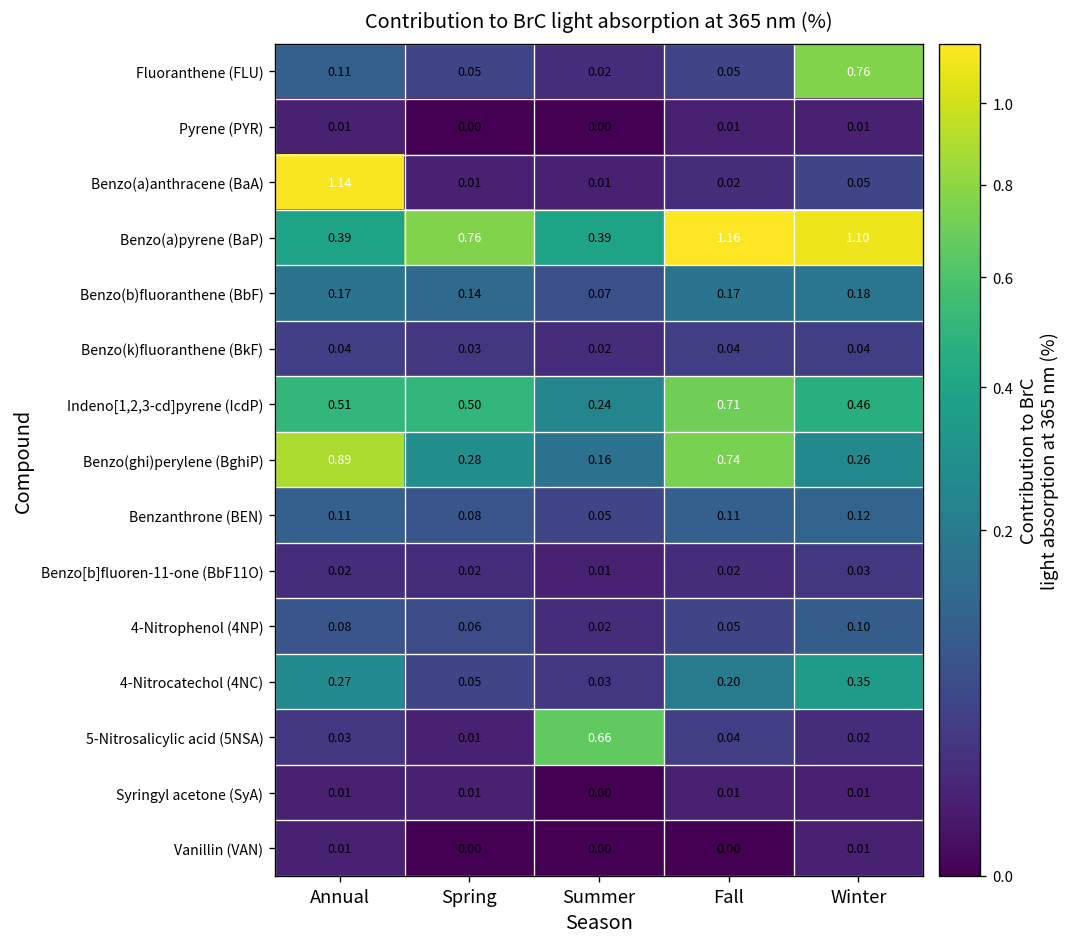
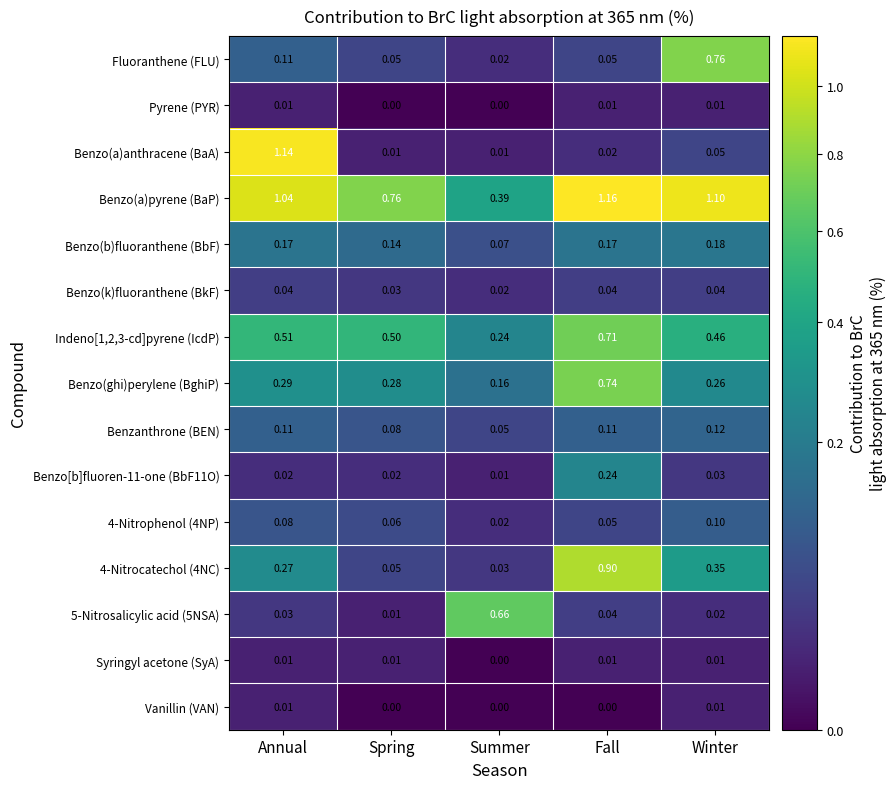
  {
    "Fluoranthene (FLU)": {
      "Annual": 0.11,
      "Spring": 0.05,
      "Summer": 0.02,
      "Fall": 0.05,
      "Winter": 0.76
    },
    "Pyrene (PYR)": {
      "Annual": 0.01,
      "Spring": 0.00,
      "Summer": 0.00,
      "Fall": 0.01,
      "Winter": 0.01
    },
    "Benzo(a)anthracene (BaA)": {
      "Annual": 1.14,
      "Spring": 0.01,
      "Summer": 0.01,
      "Fall": 0.02,
      "Winter": 0.05
    },
    "Benzo(a)pyrene (BaP)": {
-     "Annual": 0.39,
+     "Annual": 1.04,
      "Spring": 0.76,
      "Summer": 0.39,
      "Fall": 1.16,
      "Winter": 1.10
    },
    "Benzo(b)fluoranthene (BbF)": {
      "Annual": 0.17,
      "Spring": 0.14,
      "Summer": 0.07,
      "Fall": 0.17,
      "Winter": 0.18
    },
    "Benzo(k)fluoranthene (BkF)": {
      "Annual": 0.04,
      "Spring": 0.03,
      "Summer": 0.02,
      "Fall": 0.04,
      "Winter": 0.04
    },
    "Indeno[1,2,3-cd]pyrene (IcdP)": {
      "Annual": 0.51,
      "Spring": 0.50,
      "Summer": 0.24,
      "Fall": 0.71,
      "Winter": 0.46
    },
    "Benzo(ghi)perylene (BghiP)": {
-     "Annual": 0.89,
+     "Annual": 0.29,
      "Spring": 0.28,
      "Summer": 0.16,
      "Fall": 0.74,
      "Winter": 0.26
    },
    "Benzanthrone (BEN)": {
      "Annual": 0.11,
      "Spring": 0.08,
      "Summer": 0.05,
      "Fall": 0.11,
      "Winter": 0.12
    },
    "Benzo[b]fluoren-11-one (BbF11O)": {
      "Annual": 0.02,
      "Spring": 0.02,
      "Summer": 0.01,
-     "Fall": 0.02,
+     "Fall": 0.24,
      "Winter": 0.03
    },
    "4-Nitrophenol (4NP)": {
      "Annual": 0.08,
      "Spring": 0.06,
      "Summer": 0.02,
      "Fall": 0.05,
      "Winter": 0.10
    },
    "4-Nitrocatechol (4NC)": {
      "Annual": 0.27,
      "Spring": 0.05,
      "Summer": 0.03,
-     "Fall": 0.20,
+     "Fall": 0.90,
      "Winter": 0.35
    },
    "5-Nitrosalicylic acid (5NSA)": {
      "Annual": 0.03,
      "Spring": 0.01,
      "Summer": 0.66,
      "Fall": 0.04,
      "Winter": 0.02
    },
    "Syringyl acetone (SyA)": {
      "Annual": 0.01,
      "Spring": 0.01,
      "Summer": 0.00,
      "Fall": 0.01,
      "Winter": 0.01
    },
    "Vanillin (VAN)": {
      "Annual": 0.01,
      "Spring": 0.00,
      "Summer": 0.00,
      "Fall": 0.00,
      "Winter": 0.01
    }
  }
